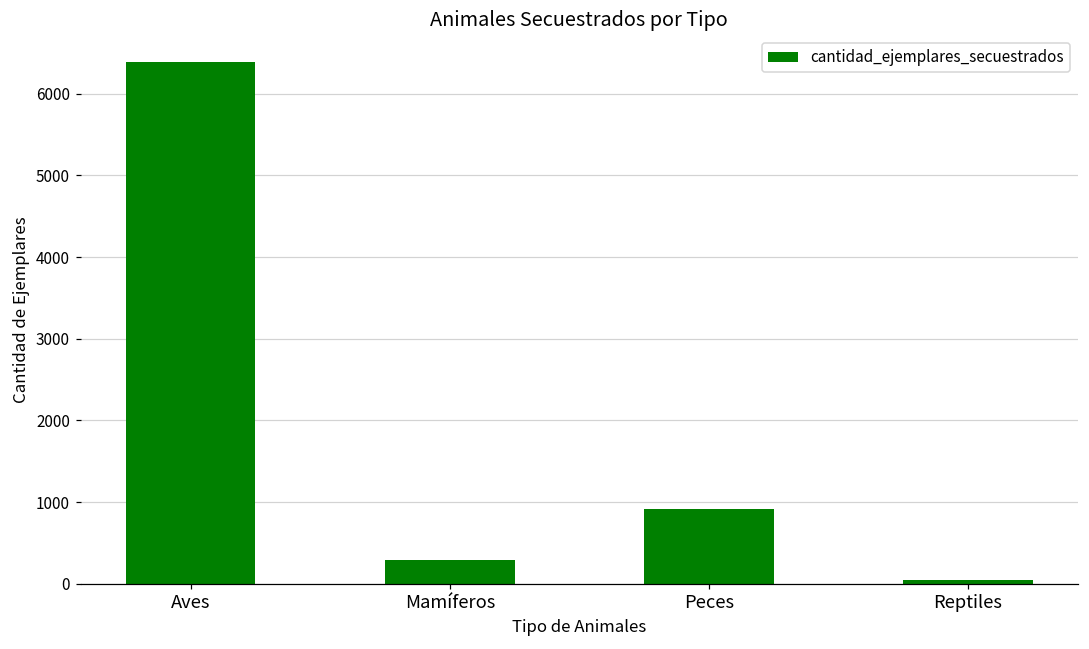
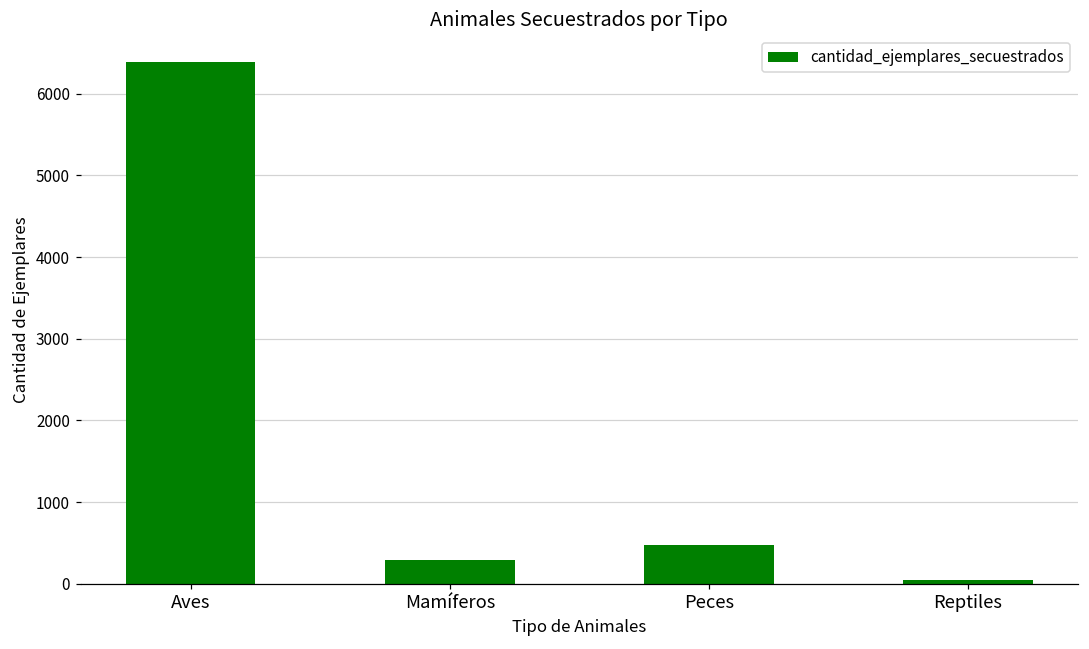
  {
    "Aves": 6400,
    "Mamíferos": 300,
-   "Peces": 900,
+   "Peces": 500,
    "Reptiles": 0
  }
